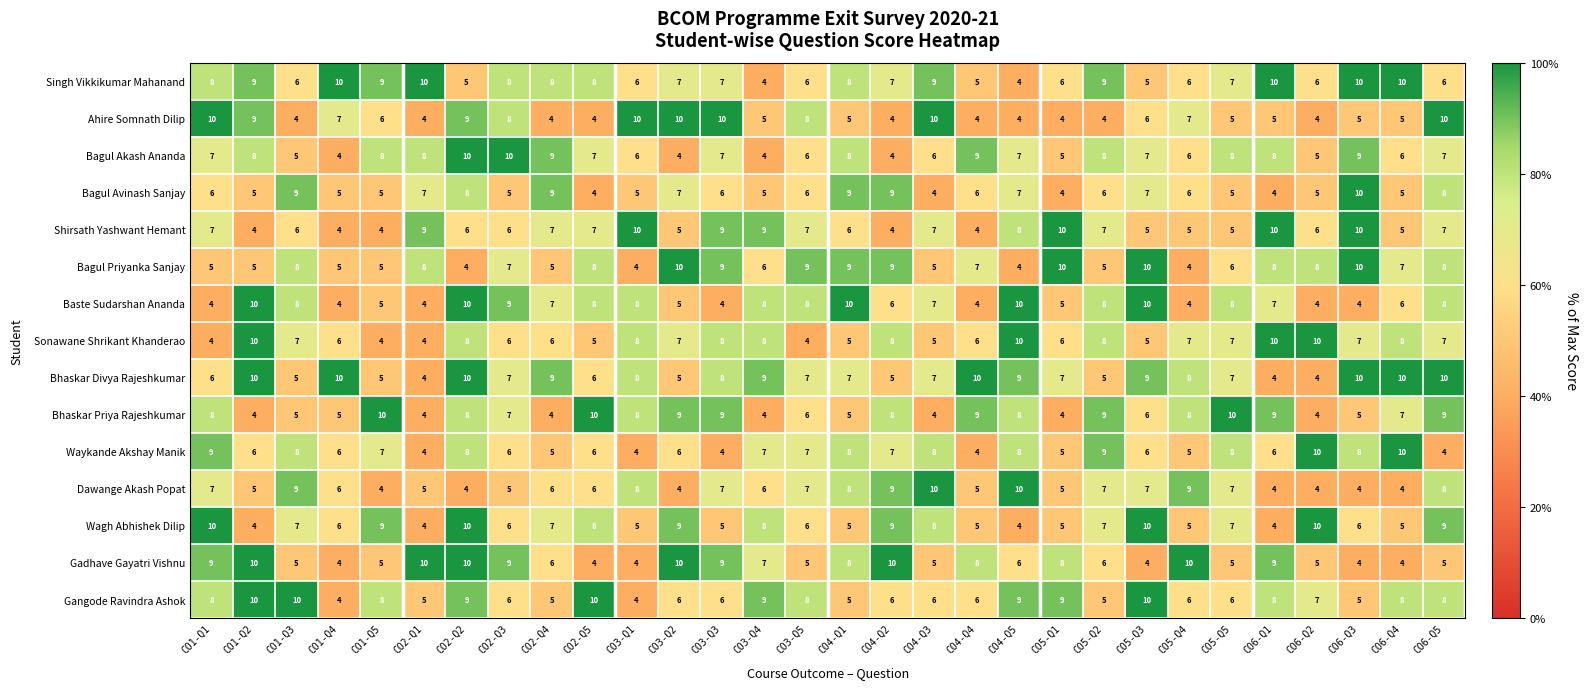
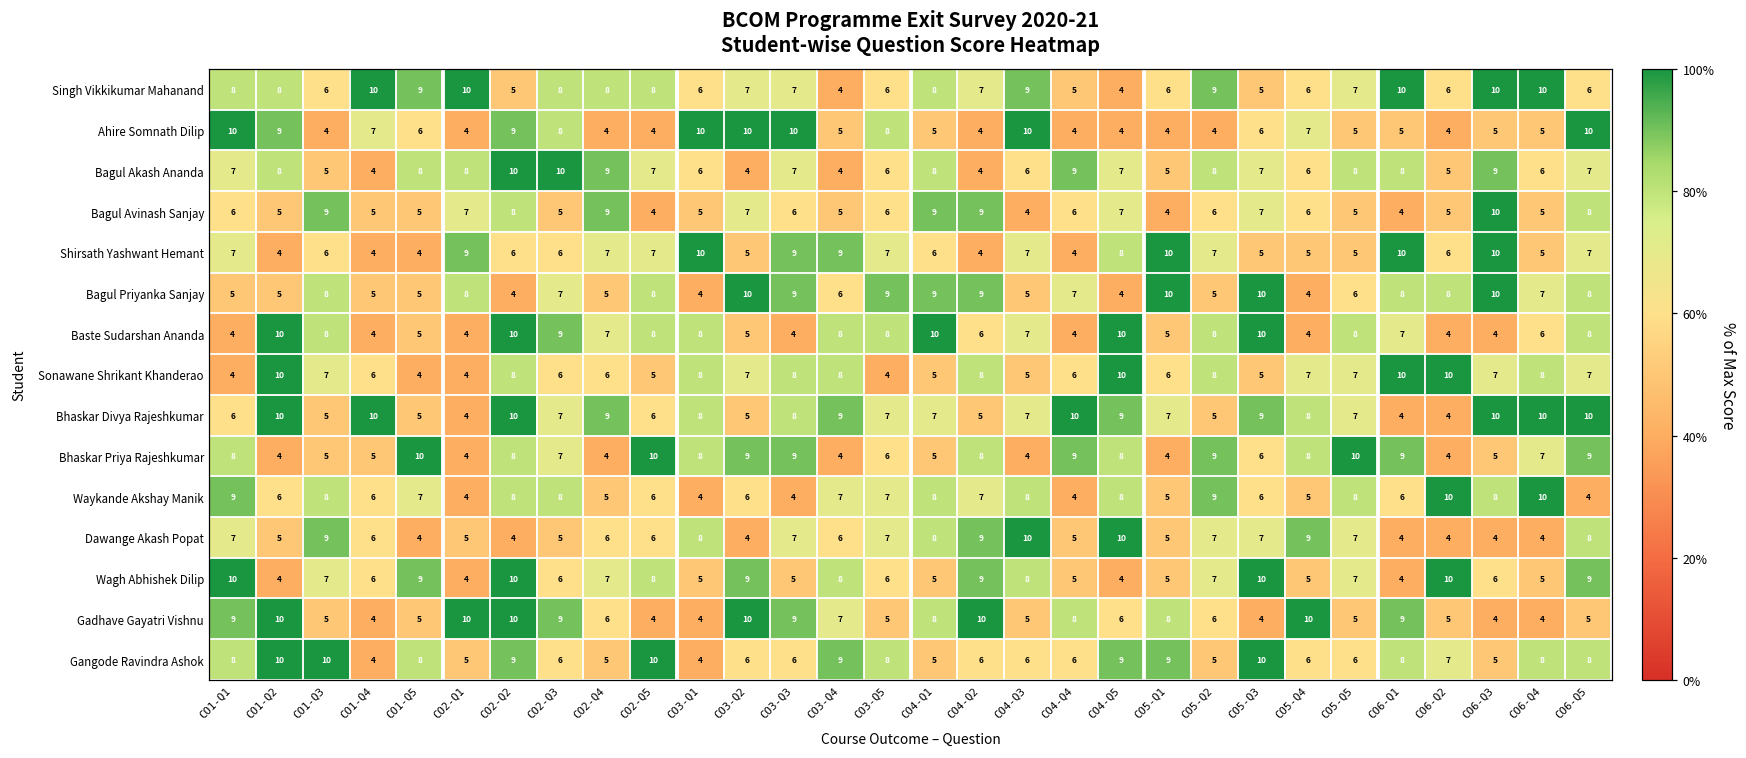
  {
    "Singh Vikkikumar Mahanand": {
      "CO1-Q1": 8,
-     "CO1-Q2": 9,
+     "CO1-Q2": 8,
      "CO1-Q3": 6,
      "CO1-Q4": 10,
      "CO1-Q5": 9,
      "CO2-Q1": 10,
      "CO2-Q2": 5,
      "CO2-Q3": 8,
      "CO2-Q4": 8,
      "CO2-Q5": 8,
      "CO3-Q1": 6,
      "CO3-Q2": 7,
      "CO3-Q3": 7,
      "CO3-Q4": 4,
      "CO3-Q5": 6,
      "CO4-Q1": 8,
      "CO4-Q2": 7,
      "CO4-Q3": 9,
      "CO4-Q4": 5,
      "CO4-Q5": 4,
      "CO5-Q1": 6,
      "CO5-Q2": 9,
      "CO5-Q3": 5,
      "CO5-Q4": 6,
      "CO5-Q5": 7,
      "CO6-Q1": 10,
      "CO6-Q2": 6,
      "CO6-Q3": 10,
      "CO6-Q4": 10,
      "CO6-Q5": 6
    },
    "Waykande Akshay Manik": {
      "CO1-Q1": 9,
      "CO1-Q2": 6,
      "CO1-Q3": 8,
      "CO1-Q4": 6,
      "CO1-Q5": 7,
      "CO2-Q1": 4,
      "CO2-Q2": 8,
-     "CO2-Q3": 6,
+     "CO2-Q3": 8,
      "CO2-Q4": 5,
      "CO2-Q5": 6,
      "CO3-Q1": 4,
      "CO3-Q2": 6,
      "CO3-Q3": 4,
      "CO3-Q4": 7,
      "CO3-Q5": 7,
      "CO4-Q1": 8,
      "CO4-Q2": 7,
      "CO4-Q3": 8,
      "CO4-Q4": 4,
      "CO4-Q5": 8,
      "CO5-Q1": 5,
      "CO5-Q2": 9,
      "CO5-Q3": 6,
      "CO5-Q4": 5,
      "CO5-Q5": 8,
      "CO6-Q1": 6,
      "CO6-Q2": 10,
      "CO6-Q3": 8,
      "CO6-Q4": 10,
      "CO6-Q5": 4
    }
  }
